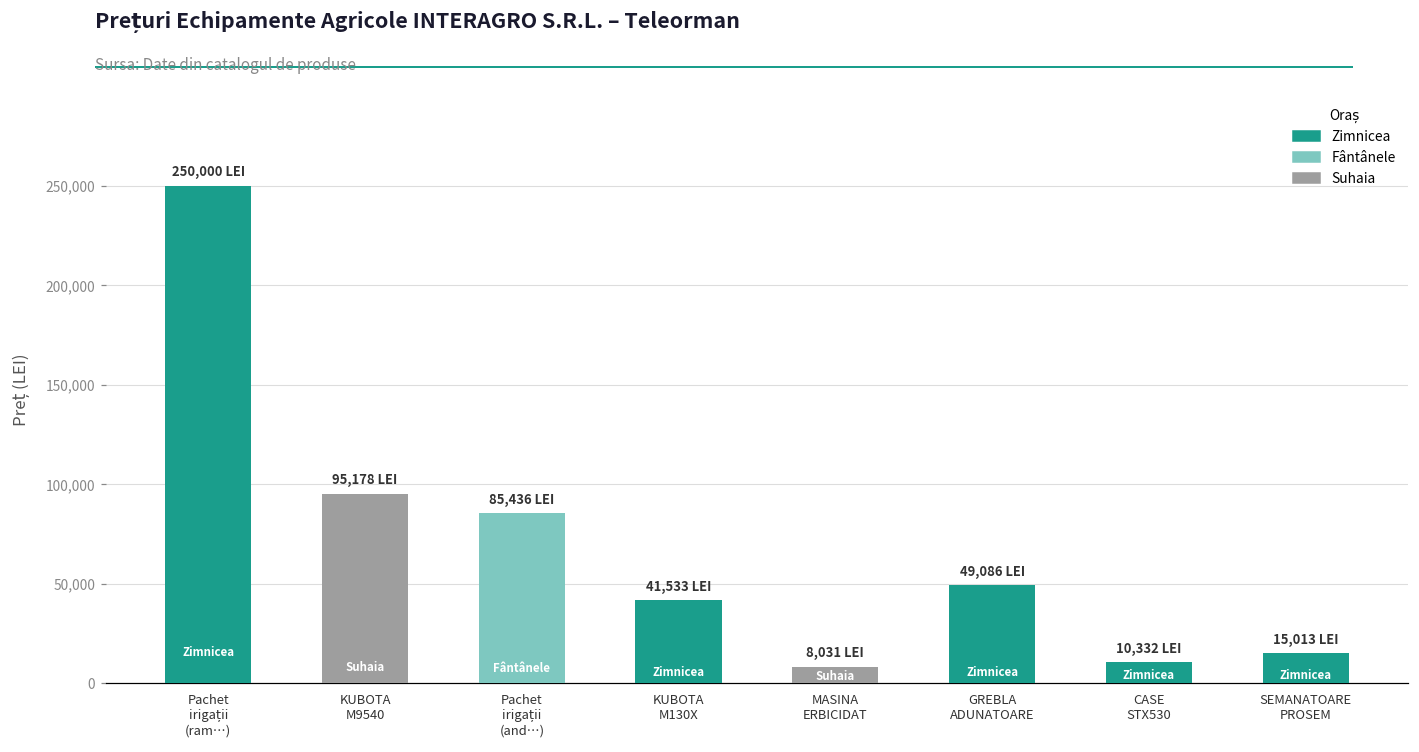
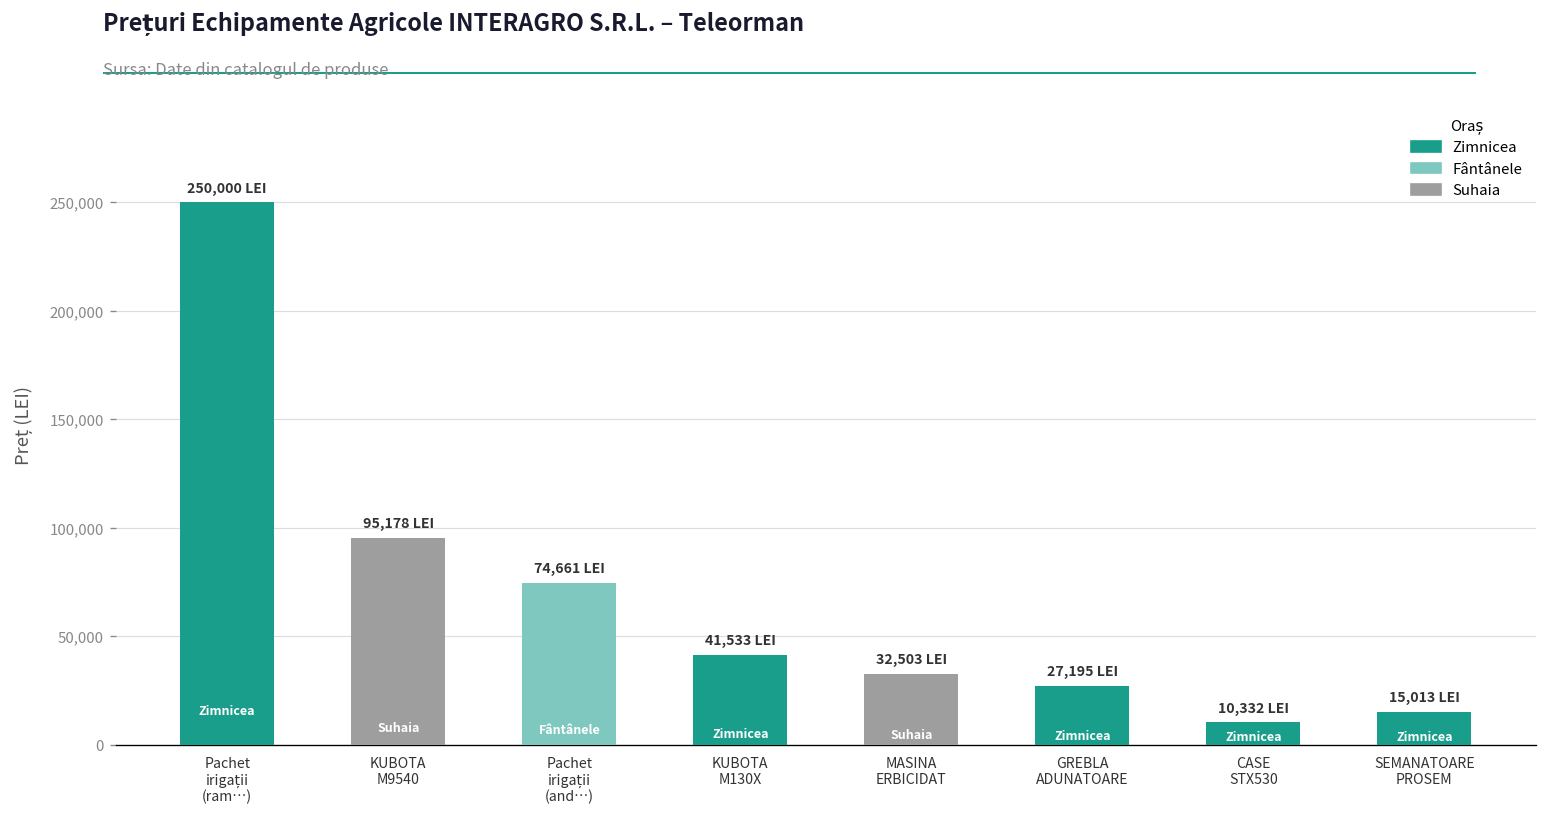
  {
    "Pachet irigații (ram…)": "250,000",
    "KUBOTA M9540": "95,178",
-   "Pachet irigații (and…)": "85,436",
+   "Pachet irigații (and…)": "74,661",
    "KUBOTA M130X": "41,533",
-   "MASINA ERBICIDAT": "8,031",
-   "GREBLA ADUNATOARE": "49,086",
+   "MASINA ERBICIDAT": "32,503",
+   "GREBLA ADUNATOARE": "27,195",
    "CASE STX530": "10,332",
    "SEMANATOARE PROSEM": "15,013"
  }
